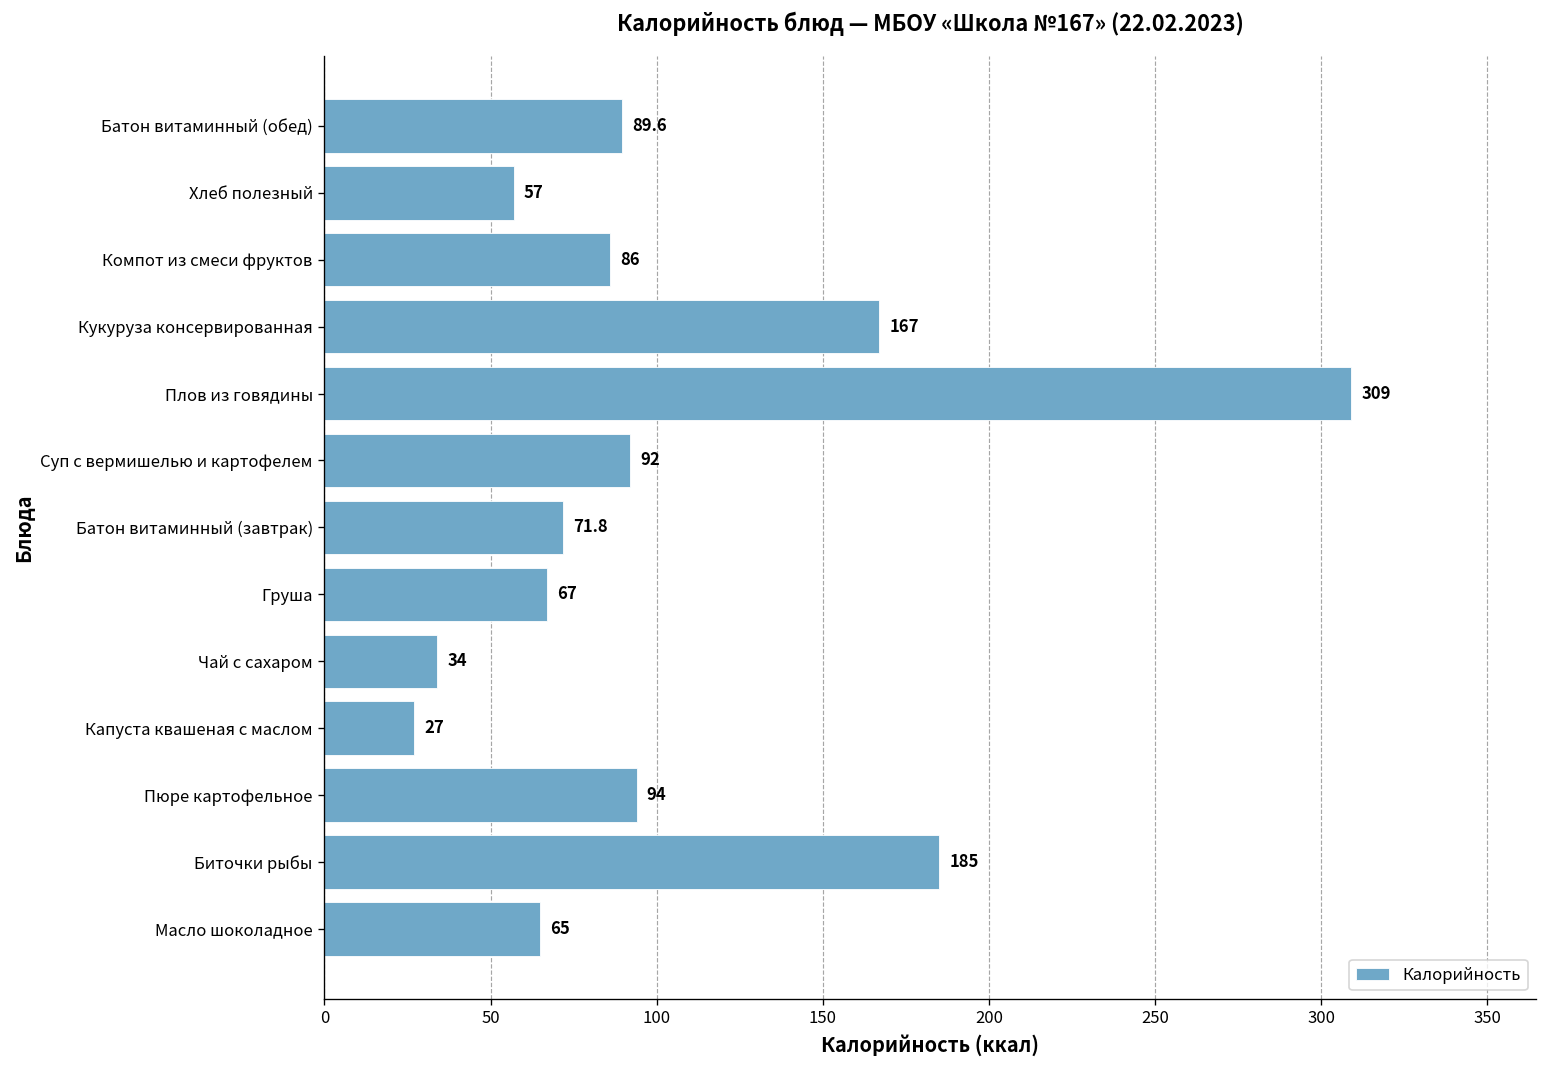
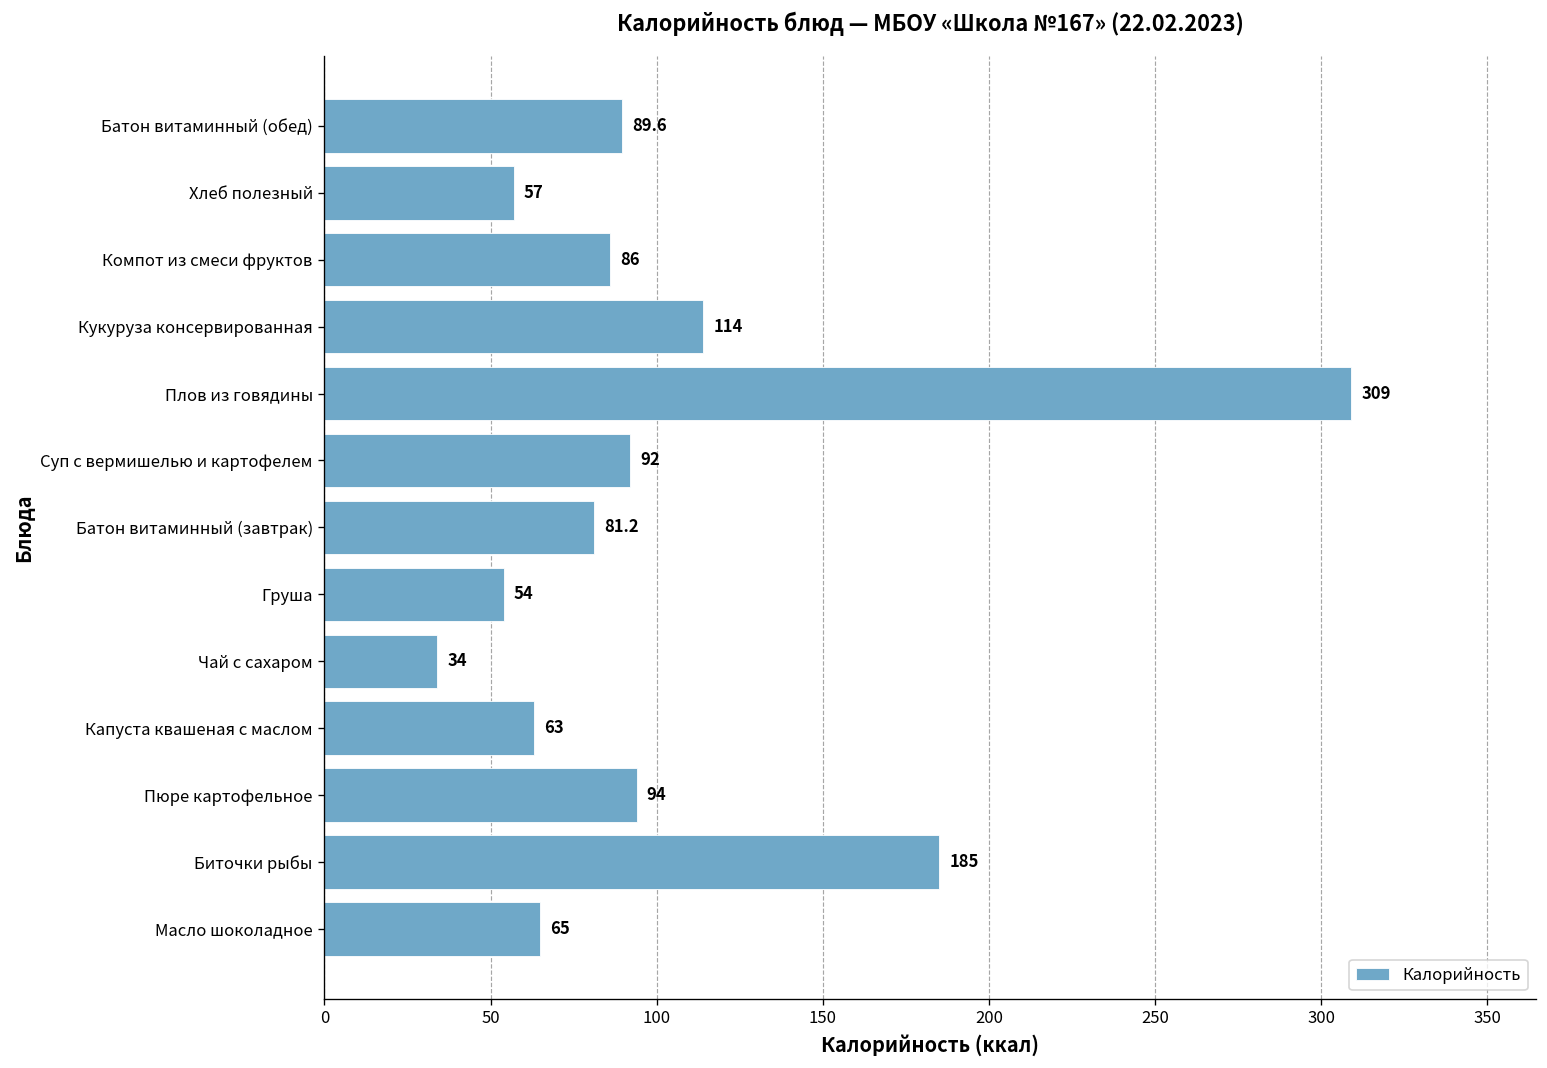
  {
    "Батон витаминный (обед)": 89.6,
    "Хлеб полезный": 57,
    "Компот из смеси фруктов": 86,
-   "Кукуруза консервированная": 167,
+   "Кукуруза консервированная": 114,
    "Плов из говядины": 309,
    "Суп с вермишелью и картофелем": 92,
-   "Батон витаминный (завтрак)": 71.8,
-   "Груша": 67,
+   "Батон витаминный (завтрак)": 81.2,
+   "Груша": 54,
    "Чай с сахаром": 34,
-   "Капуста квашеная с маслом": 27,
+   "Капуста квашеная с маслом": 63,
    "Пюре картофельное": 94,
    "Биточки рыбы": 185,
    "Масло шоколадное": 65
  }
